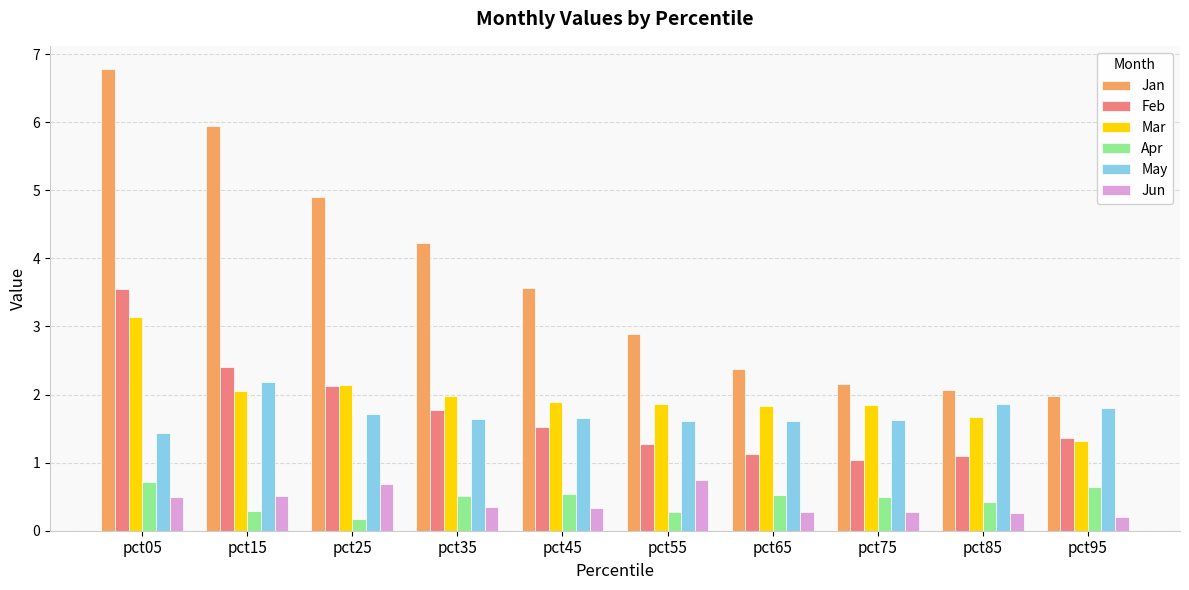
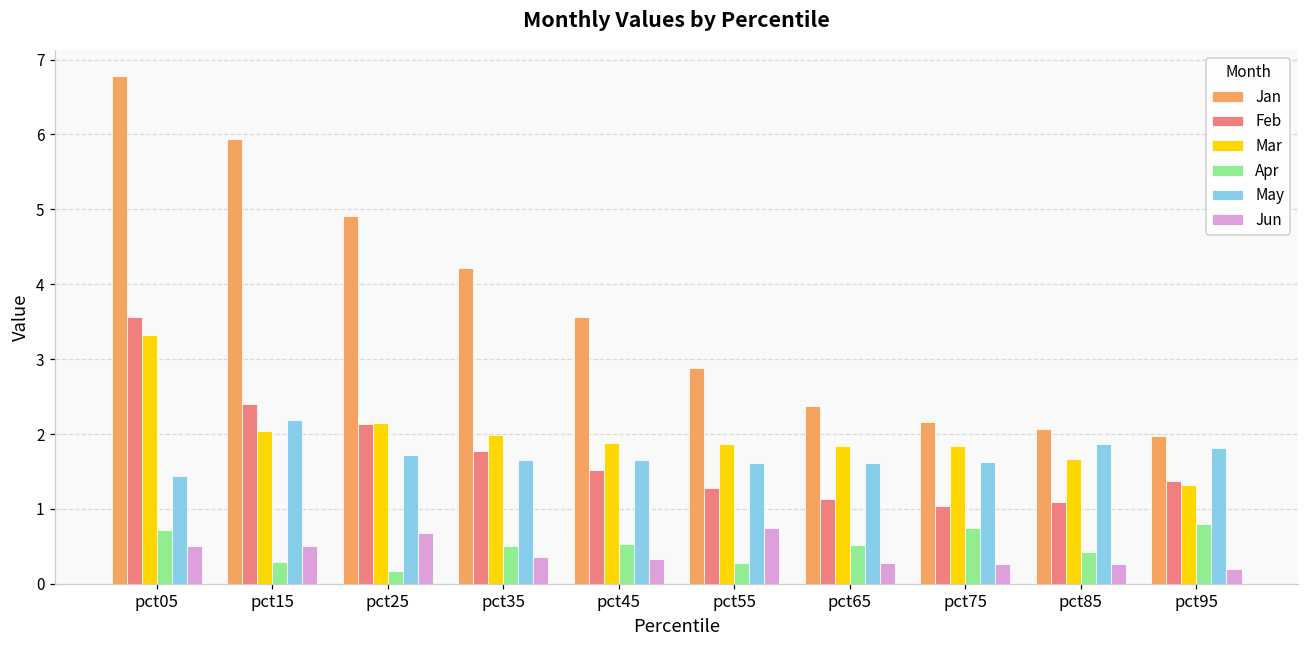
  {
    "Mar": {
-     "pct05": 3.1,
+     "pct05": 3.3,
      "pct15": 2.0,
      "pct25": 2.1,
      "pct35": 2.0,
      "pct45": 1.9,
      "pct55": 1.9,
      "pct65": 1.8,
      "pct75": 1.8,
      "pct85": 1.7,
      "pct95": 1.3
    },
    "Apr": {
      "pct05": 0.7,
      "pct15": 0.3,
      "pct25": 0.2,
      "pct35": 0.5,
      "pct45": 0.5,
      "pct55": 0.3,
      "pct65": 0.5,
-     "pct75": 0.5,
+     "pct75": 0.7,
      "pct85": 0.4,
-     "pct95": 0.6
+     "pct95": 0.8
    },
    "May": {
      "pct05": 1.4,
      "pct15": 2.2,
      "pct25": 1.7,
      "pct35": 1.6,
      "pct45": 1.7,
      "pct55": 1.6,
      "pct65": 1.6,
      "pct75": 1.6,
      "pct85": 1.9,
      "pct95": 1.8
    },
    "Jun": {
      "pct05": 0.5,
      "pct15": 0.5,
      "pct25": 0.7,
      "pct35": 0.4,
      "pct45": 0.3,
      "pct55": 0.7,
      "pct65": 0.3,
      "pct75": 0.3,
      "pct85": 0.3,
      "pct95": 0.2
    }
  }
